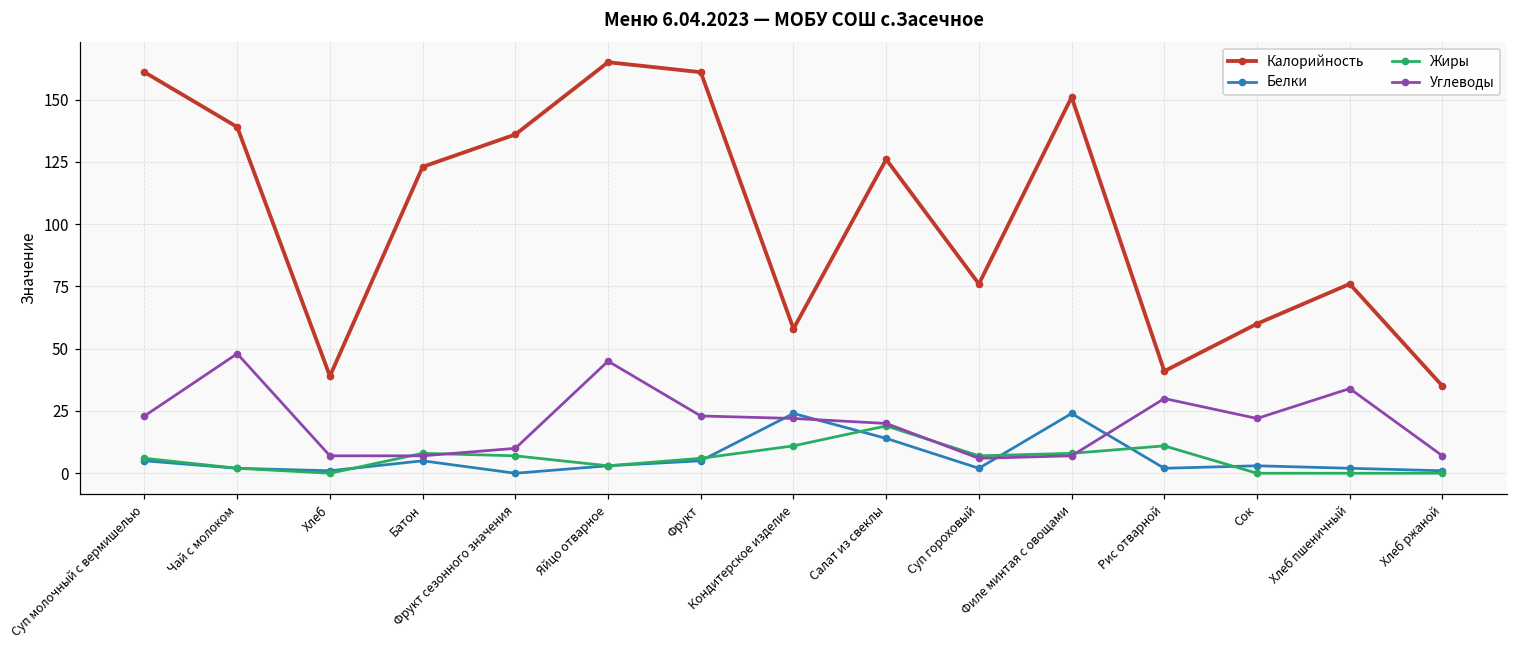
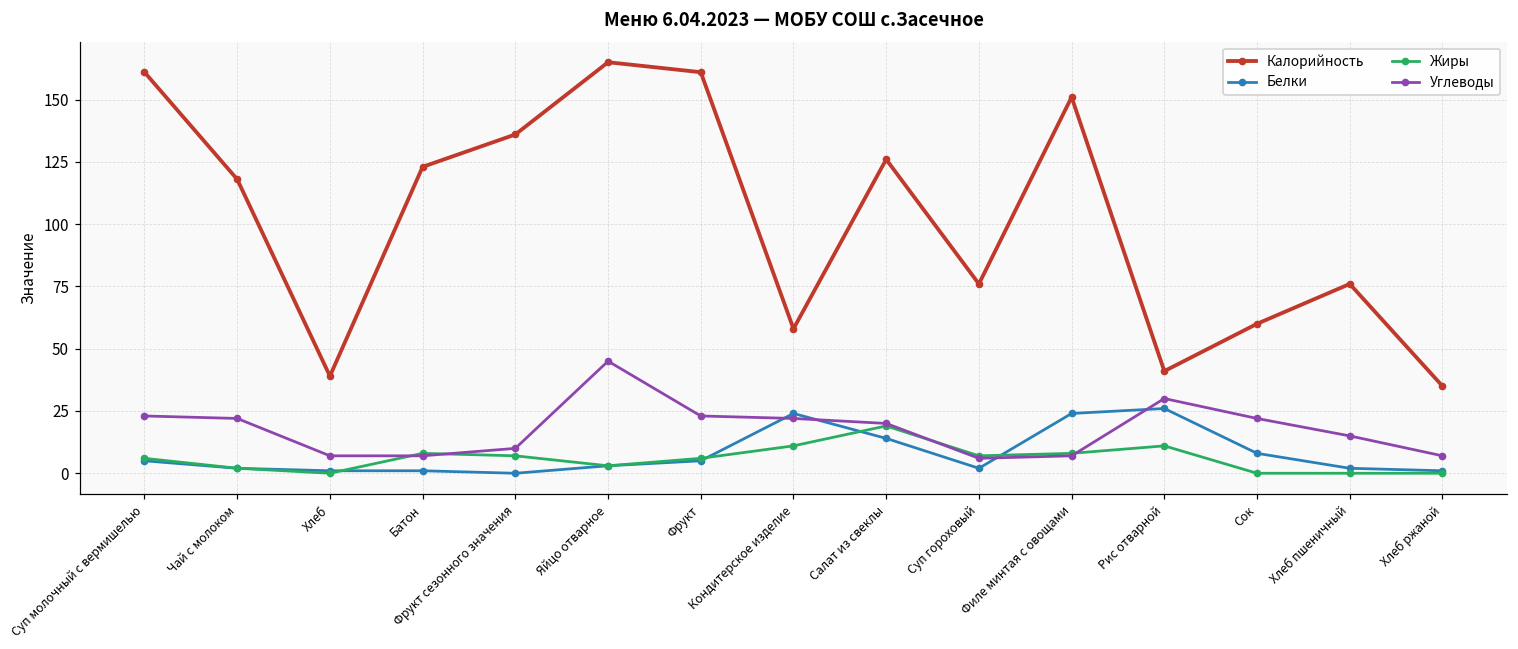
  {
    "Калорийность": {
      "Суп молочный с вермишелью": 161,
-     "Чай с молоком": 139,
+     "Чай с молоком": 118,
      "Хлеб": 39,
      "Батон": 123,
      "Фрукт сезонного значения": 136,
      "Яйцо отварное": 165,
      "Фрукт": 161,
      "Кондитерское изделие": 58,
      "Салат из свеклы": 126,
      "Суп гороховый": 76,
      "Филе минтая с овощами": 151,
      "Рис отварной": 41,
      "Сок": 60,
      "Хлеб пшеничный": 76,
      "Хлеб ржаной": 35
    },
    "Белки": {
-     "Батон": 5,
+     "Батон": 1,
      "Фрукт сезонного значения": 0,
      "Кондитерское изделие": 24,
      "Салат из свеклы": 14,
      "Суп гороховый": 2,
      "Филе минтая с овощами": 24,
-     "Рис отварной": 2,
-     "Сок": 3,
+     "Рис отварной": 26,
+     "Сок": 8,
      "Хлеб пшеничный": 2
    },
    "Жиры": {
      "Фрукт сезонного значения": 7,
      "Кондитерское изделие": 11,
      "Рис отварной": 11,
      "Сок": 0,
      "Хлеб пшеничный": 0
    },
    "Углеводы": {
      "Суп молочный с вермишелью": 23,
-     "Чай с молоком": 48,
+     "Чай с молоком": 22,
      "Хлеб": 7,
      "Фрукт сезонного значения": 10,
      "Яйцо отварное": 45,
      "Фрукт": 23,
      "Кондитерское изделие": 22,
      "Рис отварной": 30,
      "Сок": 22,
-     "Хлеб пшеничный": 34,
+     "Хлеб пшеничный": 15,
      "Хлеб ржаной": 7
    }
  }
